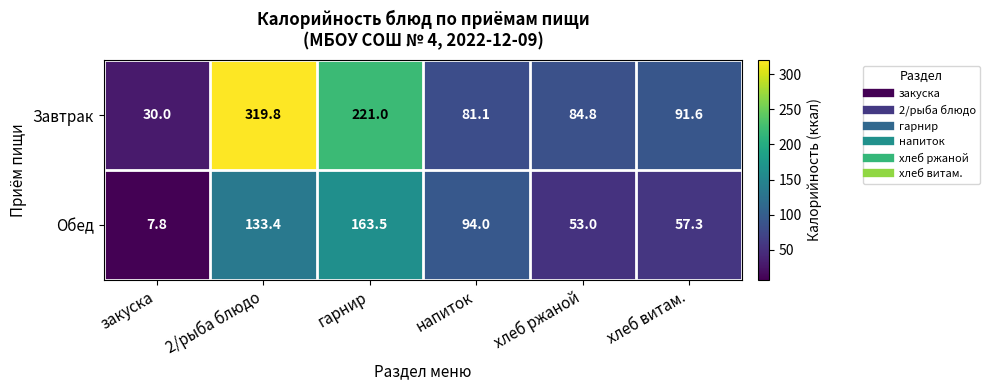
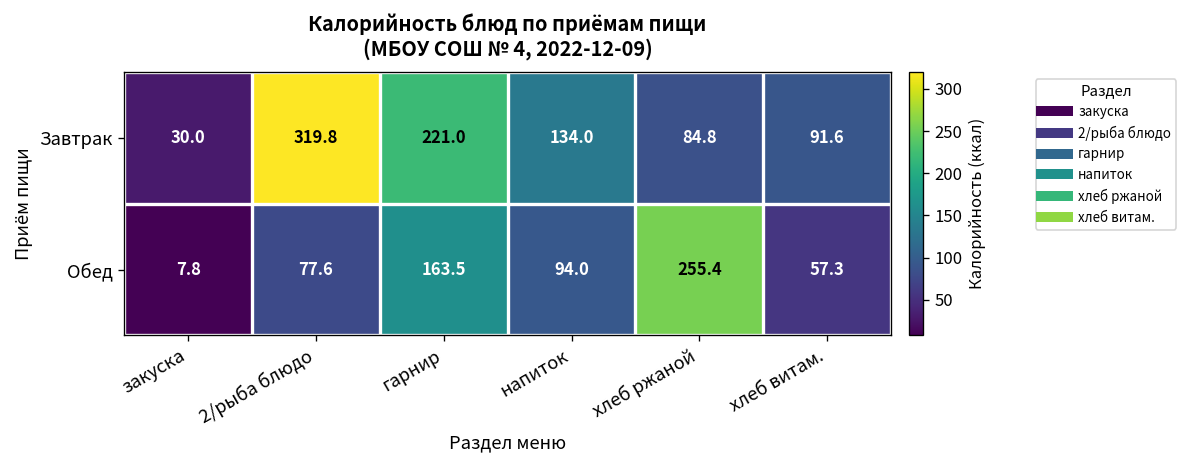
  {
    "Завтрак": {
      "закуска": 30.0,
      "2/рыба блюдо": 319.8,
      "гарнир": 221.0,
-     "напиток": 81.1,
+     "напиток": 134.0,
      "хлеб ржаной": 84.8,
      "хлеб витам.": 91.6
    },
    "Обед": {
      "закуска": 7.8,
-     "2/рыба блюдо": 133.4,
+     "2/рыба блюдо": 77.6,
      "гарнир": 163.5,
      "напиток": 94.0,
-     "хлеб ржаной": 53.0,
+     "хлеб ржаной": 255.4,
      "хлеб витам.": 57.3
    }
  }
